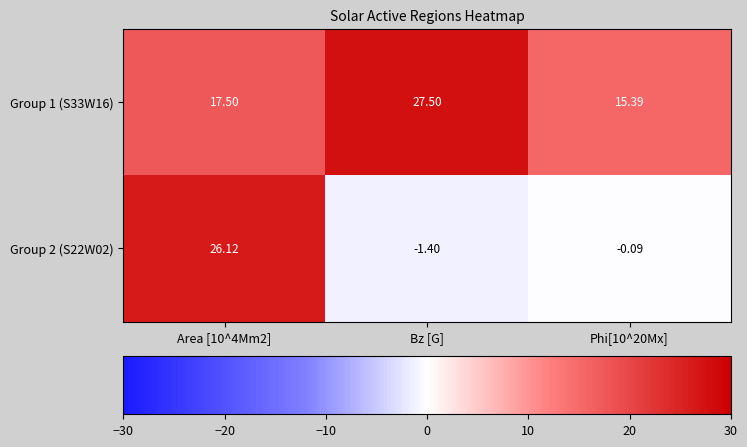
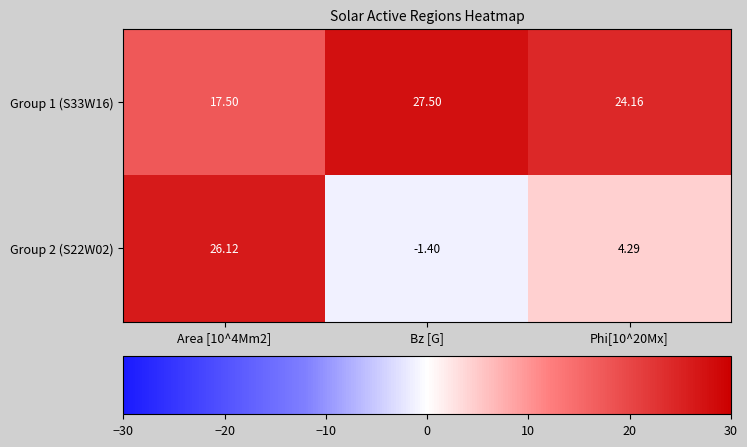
  {
    "Group 1 (S33W16)": {
      "Area [10^4Mm2]": 17.50,
      "Bz [G]": 27.50,
-     "Phi[10^20Mx]": 15.39
+     "Phi[10^20Mx]": 24.16
    },
    "Group 2 (S22W02)": {
      "Area [10^4Mm2]": 26.12,
      "Bz [G]": -1.40,
-     "Phi[10^20Mx]": -0.09
+     "Phi[10^20Mx]": 4.29
    }
  }
